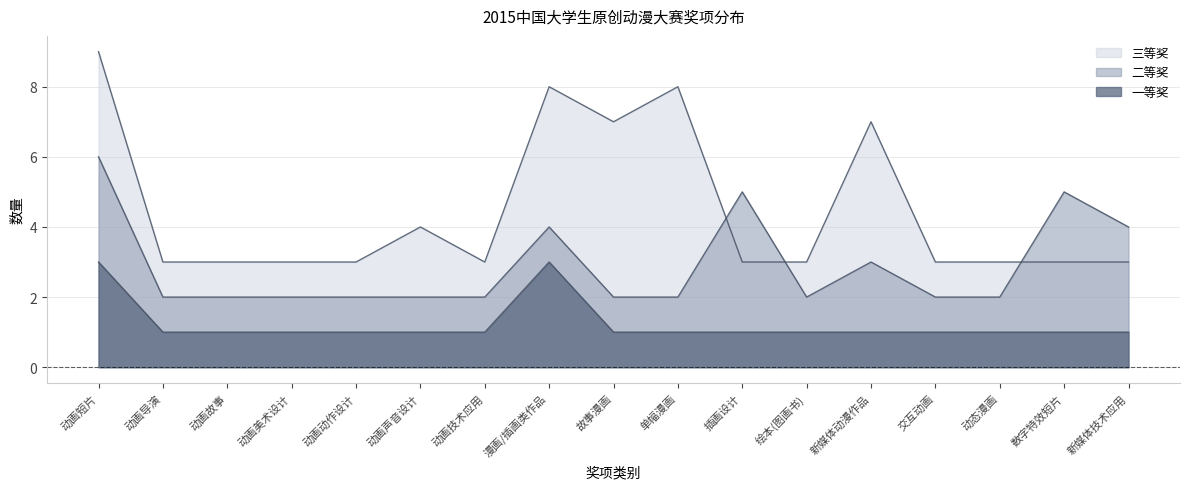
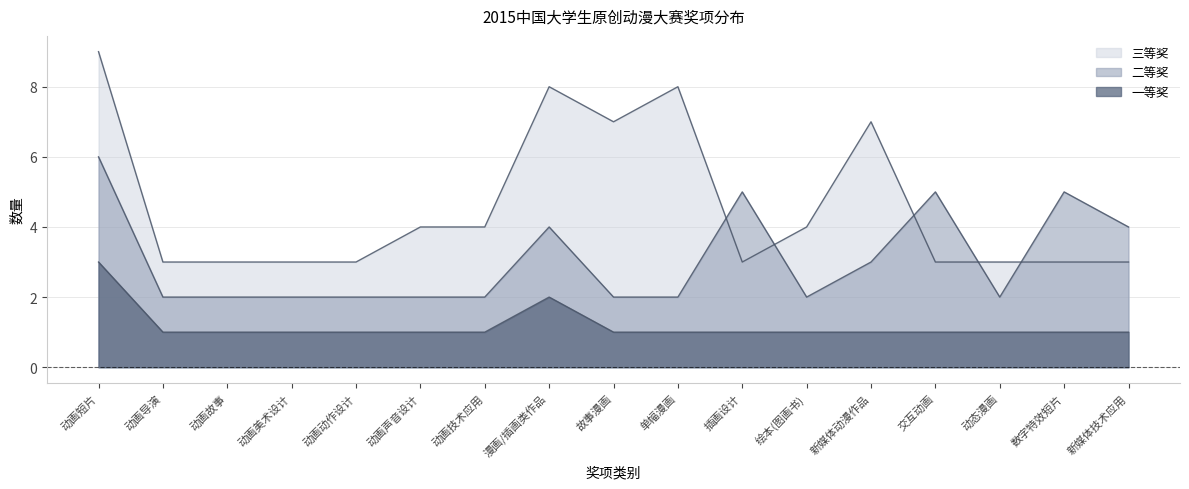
  {
    "三等奖": {
      "动画短片": 9,
      "动画导演": 3,
      "动画故事": 3,
      "动画美术设计": 3,
      "动画动作设计": 3,
      "动画声音设计": 4,
-     "动画技术应用": 3,
+     "动画技术应用": 4,
      "漫画/插画类作品": 8,
      "故事漫画": 7,
      "单幅漫画": 8,
      "插画设计": 3,
-     "绘本(图画书)": 3,
+     "绘本(图画书)": 4,
      "新媒体动漫作品": 7,
      "交互动画": 3,
      "动态漫画": 3,
      "数字特效短片": 3,
      "新媒体技术应用": 3
    },
    "二等奖": {
      "动画短片": 6,
      "动画导演": 2,
      "动画故事": 2,
      "动画美术设计": 2,
      "动画动作设计": 2,
      "动画声音设计": 2,
      "动画技术应用": 2,
      "漫画/插画类作品": 4,
      "故事漫画": 2,
      "单幅漫画": 2,
      "插画设计": 5,
      "绘本(图画书)": 2,
      "新媒体动漫作品": 3,
-     "交互动画": 2,
+     "交互动画": 5,
      "动态漫画": 2,
      "数字特效短片": 5,
      "新媒体技术应用": 4
    },
    "一等奖": {
      "动画短片": 3,
      "动画导演": 1,
      "动画故事": 1,
      "动画美术设计": 1,
      "动画动作设计": 1,
      "动画声音设计": 1,
      "动画技术应用": 1,
-     "漫画/插画类作品": 3,
+     "漫画/插画类作品": 2,
      "故事漫画": 1,
      "单幅漫画": 1,
      "插画设计": 1,
      "绘本(图画书)": 1,
      "新媒体动漫作品": 1,
      "交互动画": 1,
      "动态漫画": 1,
      "数字特效短片": 1,
      "新媒体技术应用": 1
    }
  }
